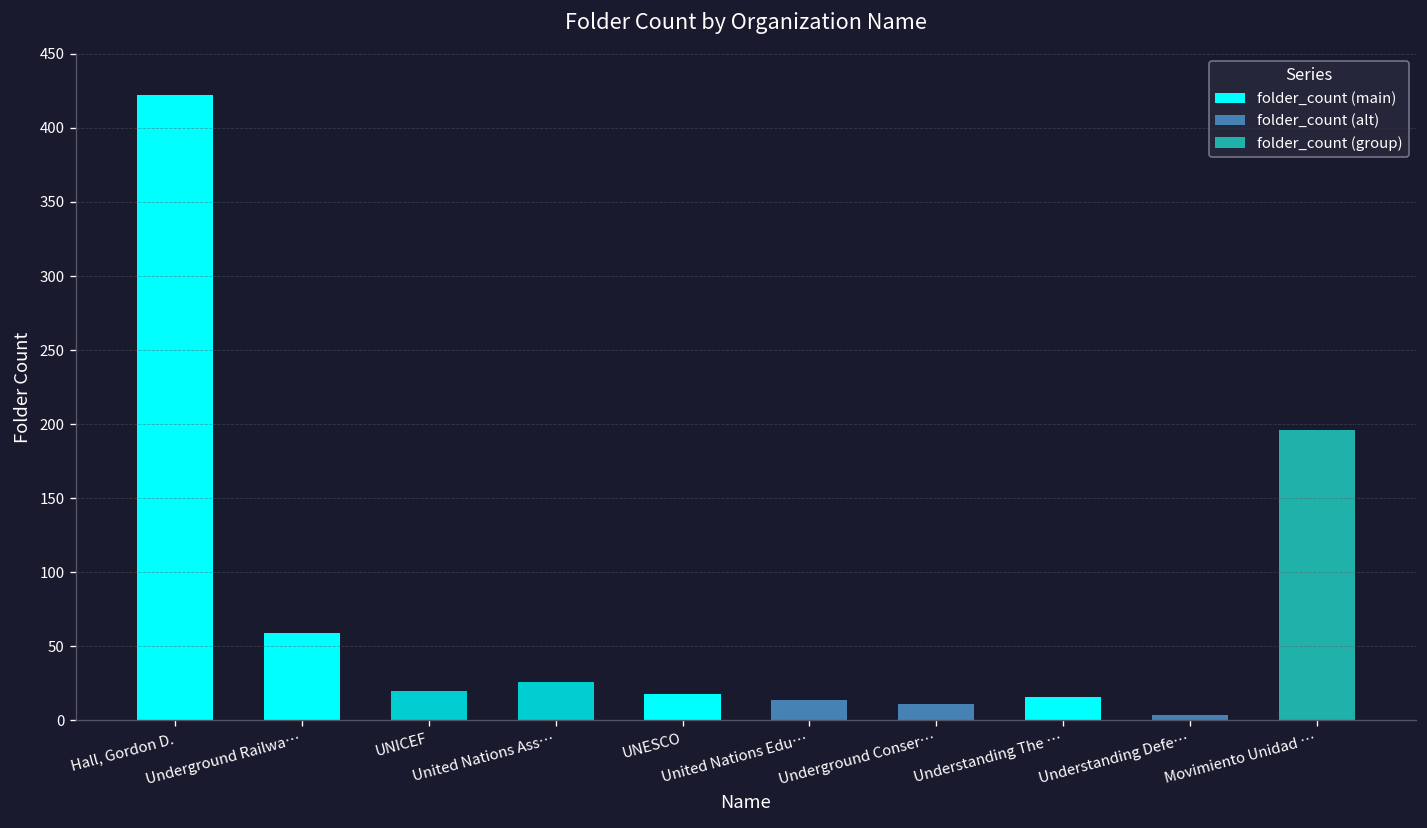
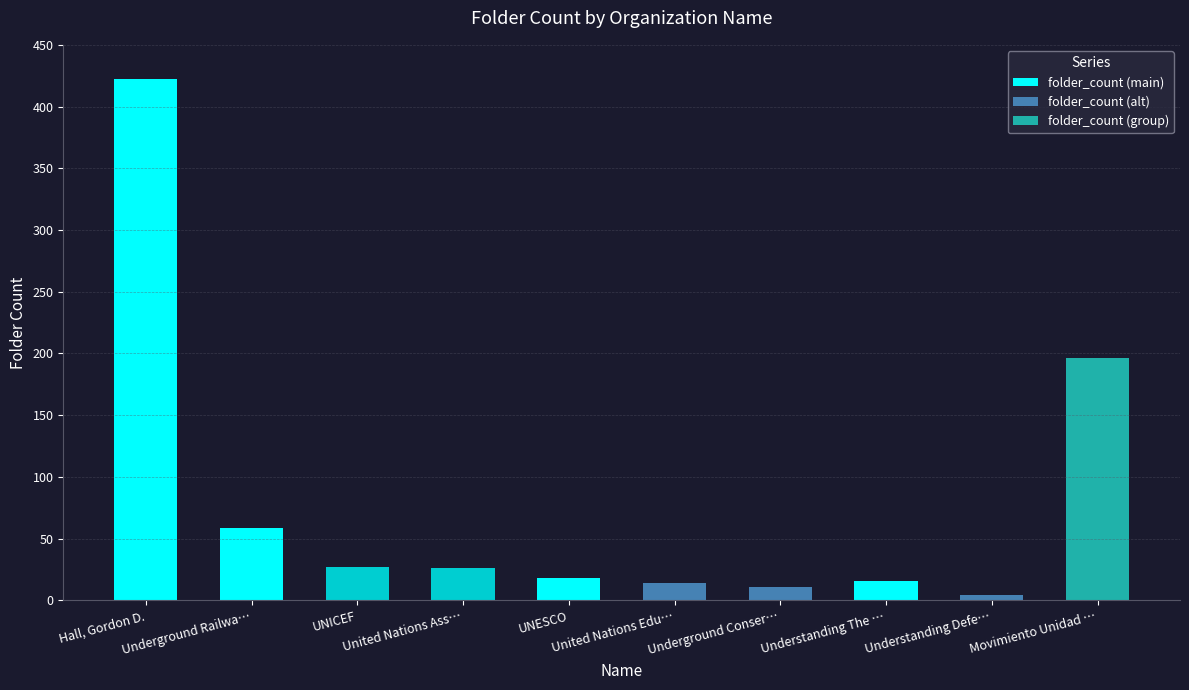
  {
    "Hall, Gordon D.": 422,
    "Underground Railwa…": 59,
-   "UNICEF": 20,
+   "UNICEF": 27,
    "United Nations Ass…": 26,
    "UNESCO": 18,
    "United Nations Edu…": 14,
    "Underground Conser…": 11,
    "Understanding The …": 16,
    "Understanding Defe…": 4,
    "Movimiento Unidad …": 196
  }
